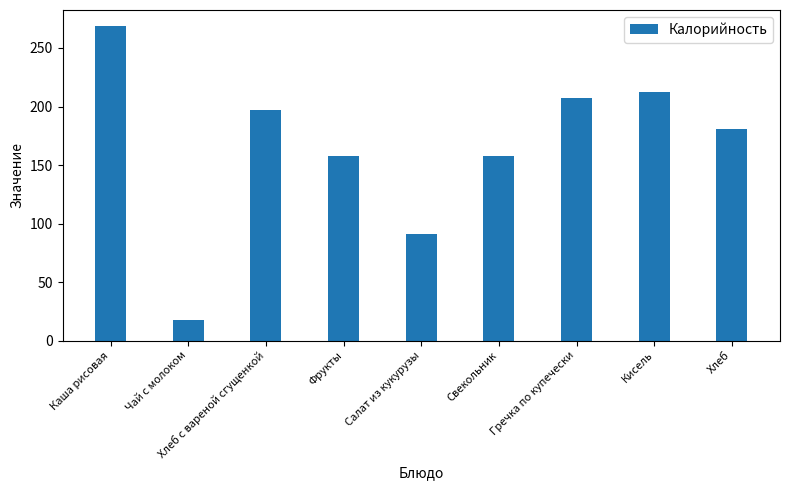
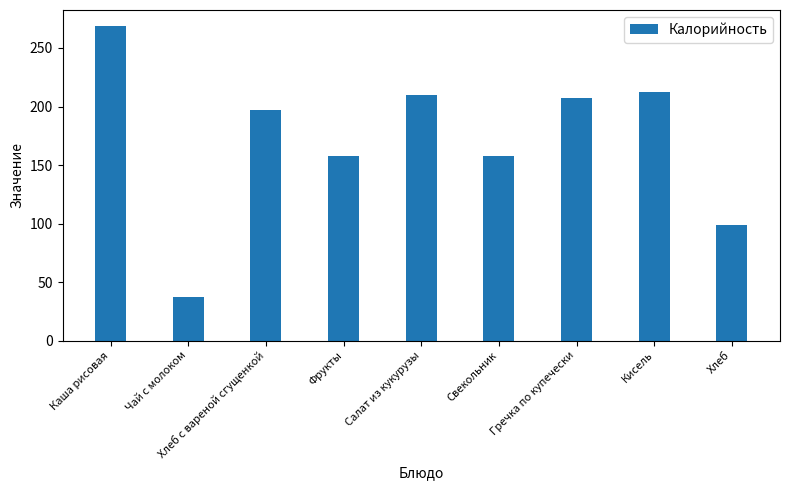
  {
    "Каша рисовая": 269,
-   "Чай с молоком": 18,
+   "Чай с молоком": 37,
    "Хлеб с вареной сгущенкой": 197,
    "Фрукты": 158,
-   "Салат из кукурузы": 91,
+   "Салат из кукурузы": 210,
    "Свекольник": 158,
    "Гречка по купечески": 207,
    "Кисель": 212,
-   "Хлеб": 181
+   "Хлеб": 99
  }
